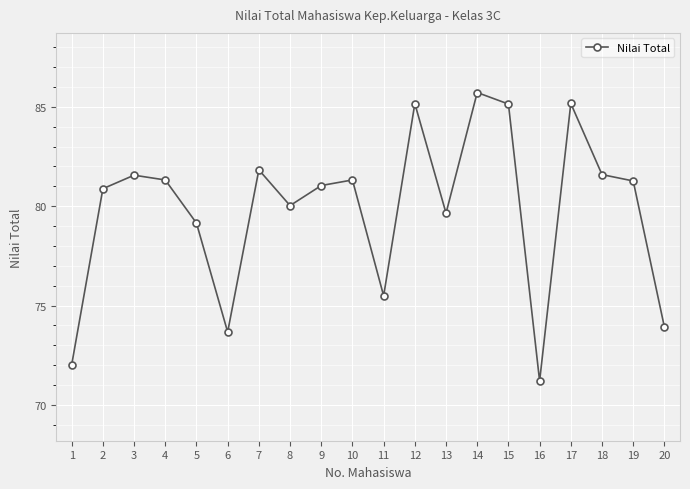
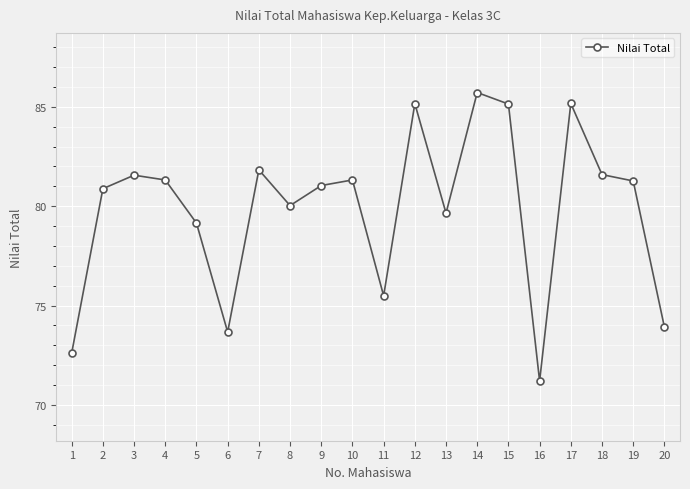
  {
-   "1": 72.0,
+   "1": 72.6,
    "2": 80.9,
    "3": 81.6,
    "4": 81.3,
    "5": 79.2,
    "6": 73.7,
    "7": 81.8,
    "8": 80.0,
    "9": 81.0,
    "10": 81.3,
    "11": 75.5,
    "12": 85.2,
    "13": 79.7,
    "14": 85.7,
    "15": 85.1,
    "16": 71.2,
    "17": 85.2,
    "18": 81.6,
    "19": 81.3,
    "20": 73.9
  }
